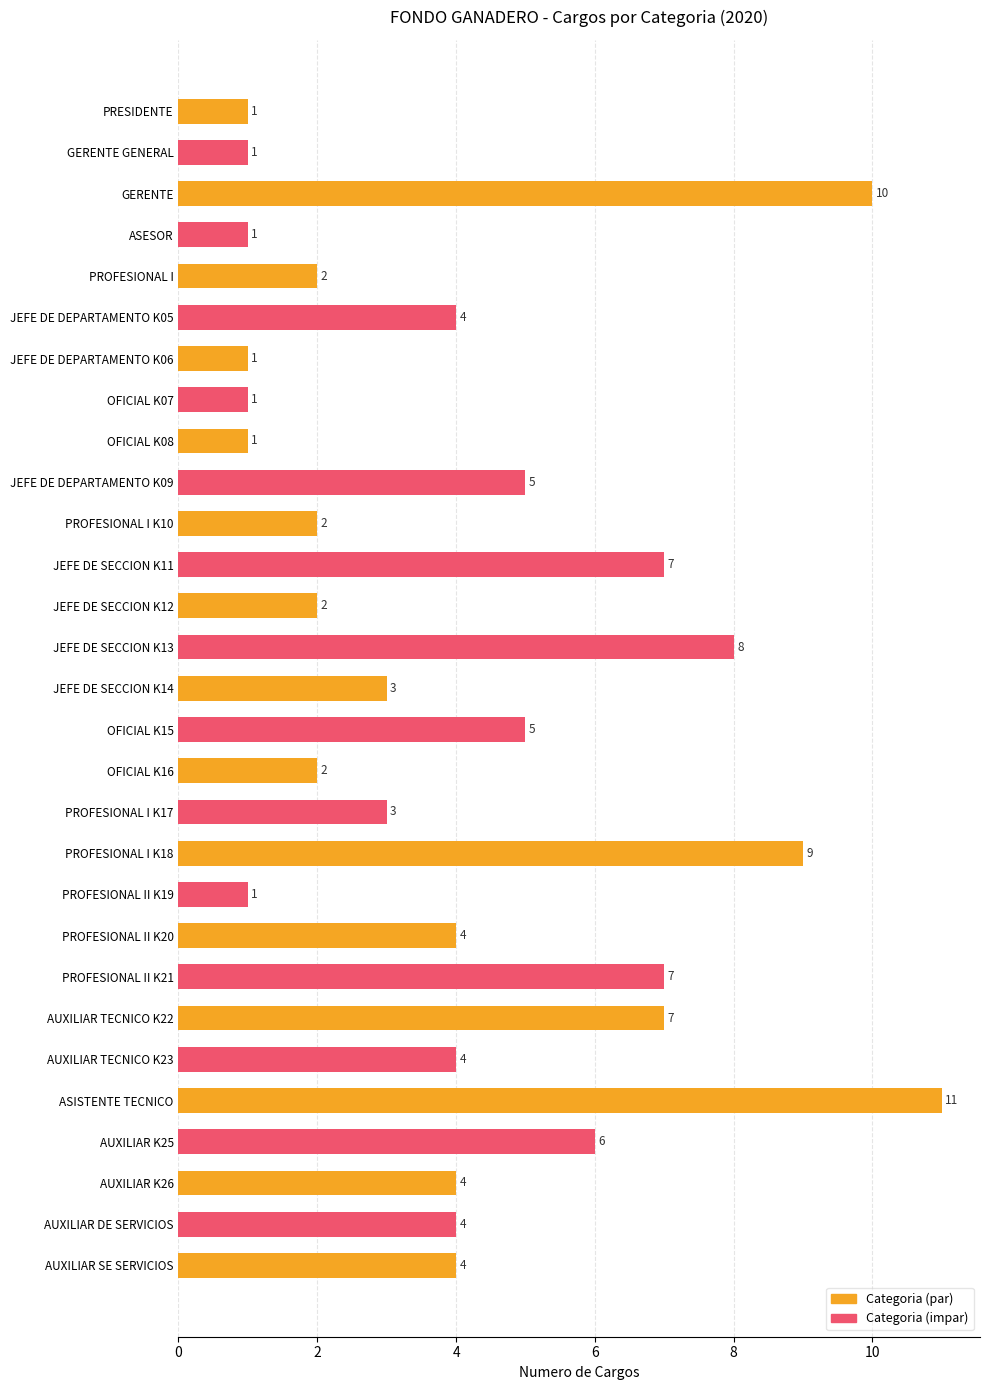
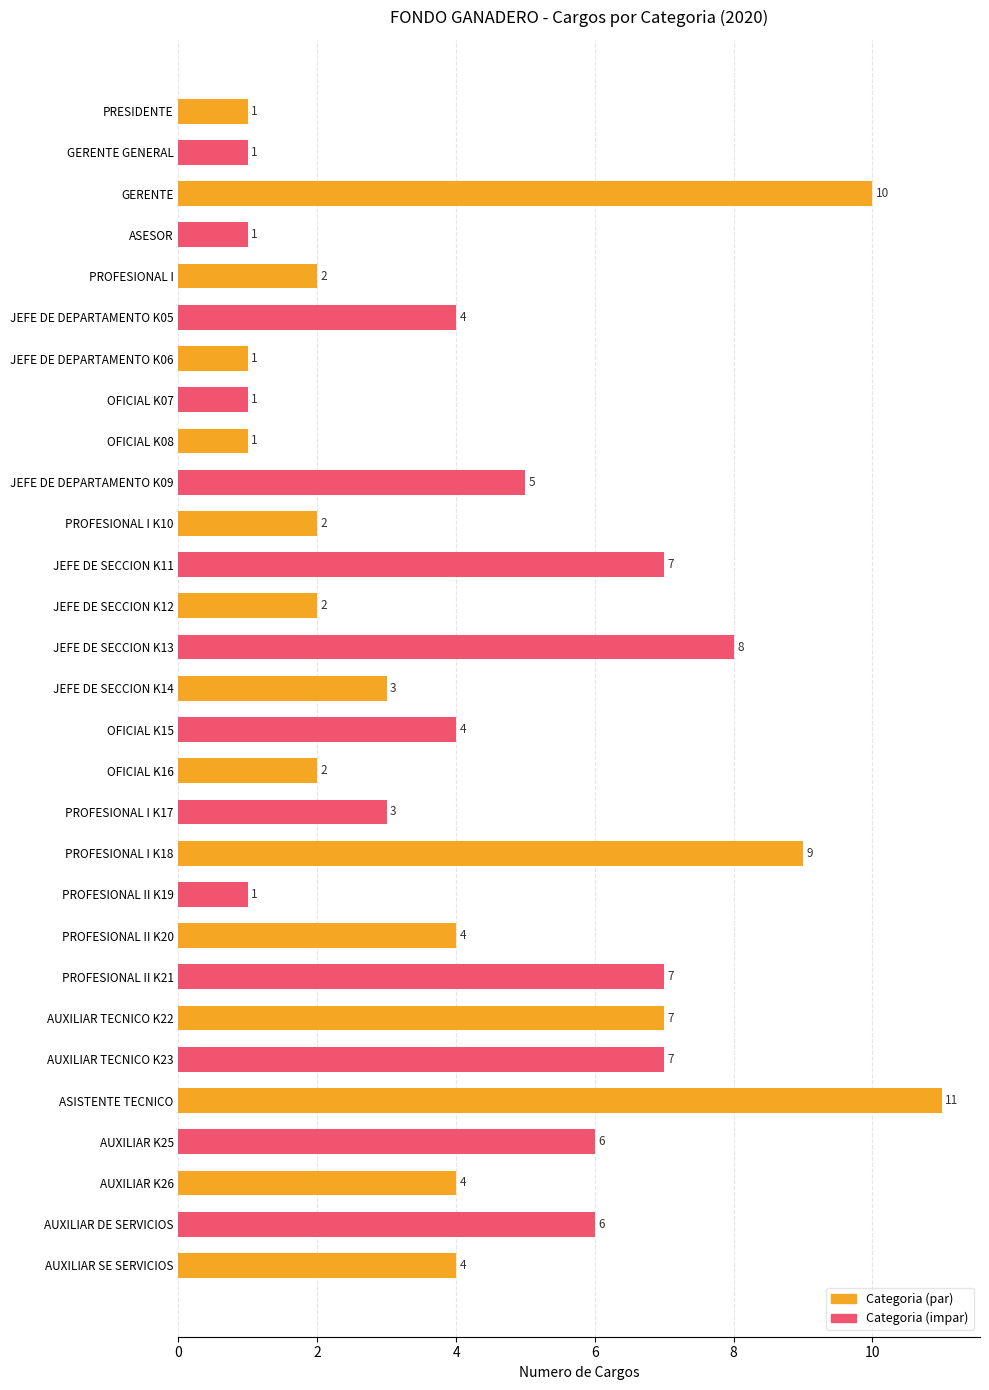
  {
    "PRESIDENTE": 1,
    "GERENTE GENERAL": 1,
    "GERENTE": 10,
    "ASESOR": 1,
    "PROFESIONAL I": 2,
    "JEFE DE DEPARTAMENTO K05": 4,
    "JEFE DE DEPARTAMENTO K06": 1,
    "OFICIAL K07": 1,
    "OFICIAL K08": 1,
    "JEFE DE DEPARTAMENTO K09": 5,
    "PROFESIONAL I K10": 2,
    "JEFE DE SECCION K11": 7,
    "JEFE DE SECCION K12": 2,
    "JEFE DE SECCION K13": 8,
    "JEFE DE SECCION K14": 3,
-   "OFICIAL K15": 5,
+   "OFICIAL K15": 4,
    "OFICIAL K16": 2,
    "PROFESIONAL I K17": 3,
    "PROFESIONAL I K18": 9,
    "PROFESIONAL II K19": 1,
    "PROFESIONAL II K20": 4,
    "PROFESIONAL II K21": 7,
    "AUXILIAR TECNICO K22": 7,
-   "AUXILIAR TECNICO K23": 4,
+   "AUXILIAR TECNICO K23": 7,
    "ASISTENTE TECNICO": 11,
    "AUXILIAR K25": 6,
    "AUXILIAR K26": 4,
-   "AUXILIAR DE SERVICIOS": 4,
+   "AUXILIAR DE SERVICIOS": 6,
    "AUXILIAR SE SERVICIOS": 4
  }
